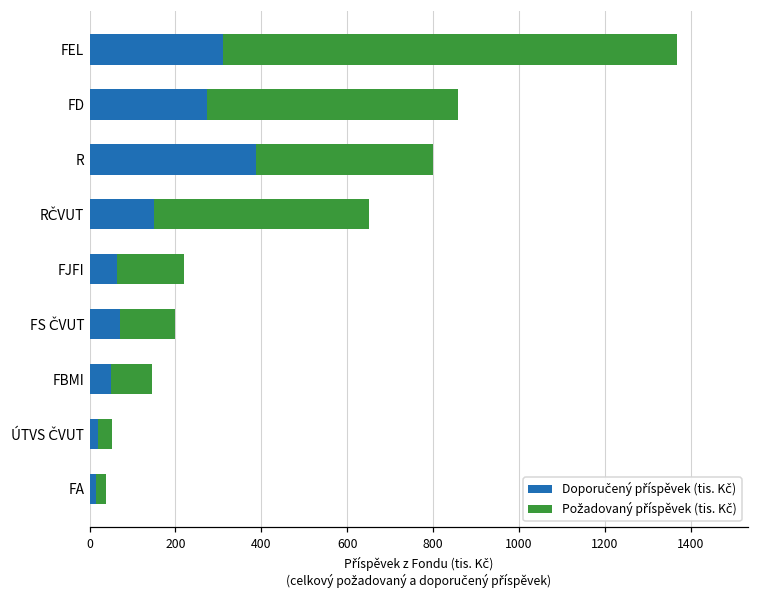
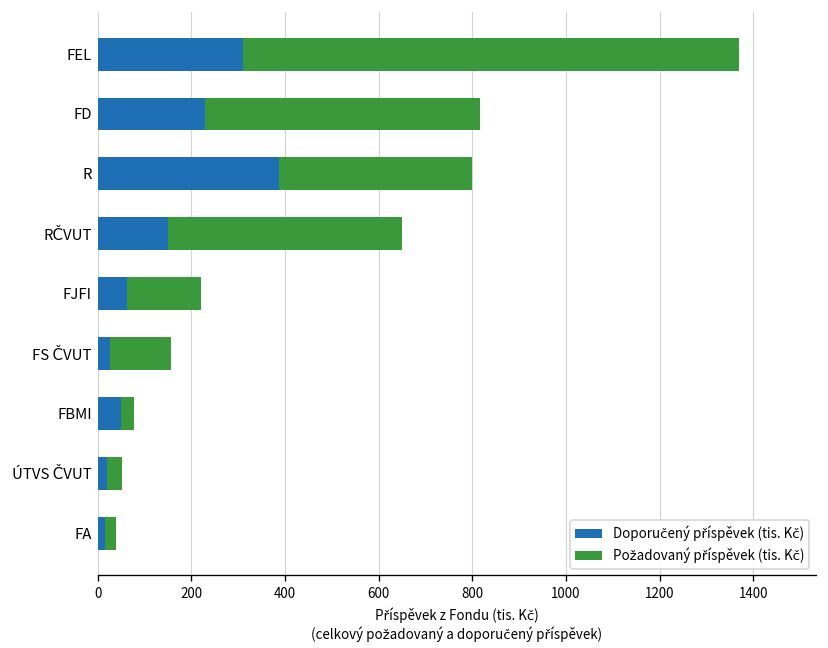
  {
    "Doporučený příspěvek (tis. Kč)": {
      "FEL": 310,
-     "FD": 270,
+     "FD": 230,
      "R": 390,
      "RČVUT": 150,
      "FJFI": 60,
-     "FS ČVUT": 70,
+     "FS ČVUT": 30,
      "FBMI": 50,
      "ÚTVS ČVUT": 20,
      "FA": 20
    },
    "Požadovaný příspěvek (tis. Kč)": {
      "FEL": 1060,
      "FD": 590,
      "R": 410,
      "RČVUT": 500,
      "FJFI": 160,
      "FS ČVUT": 130,
-     "FBMI": 100,
+     "FBMI": 30,
      "ÚTVS ČVUT": 30,
      "FA": 20
    }
  }
